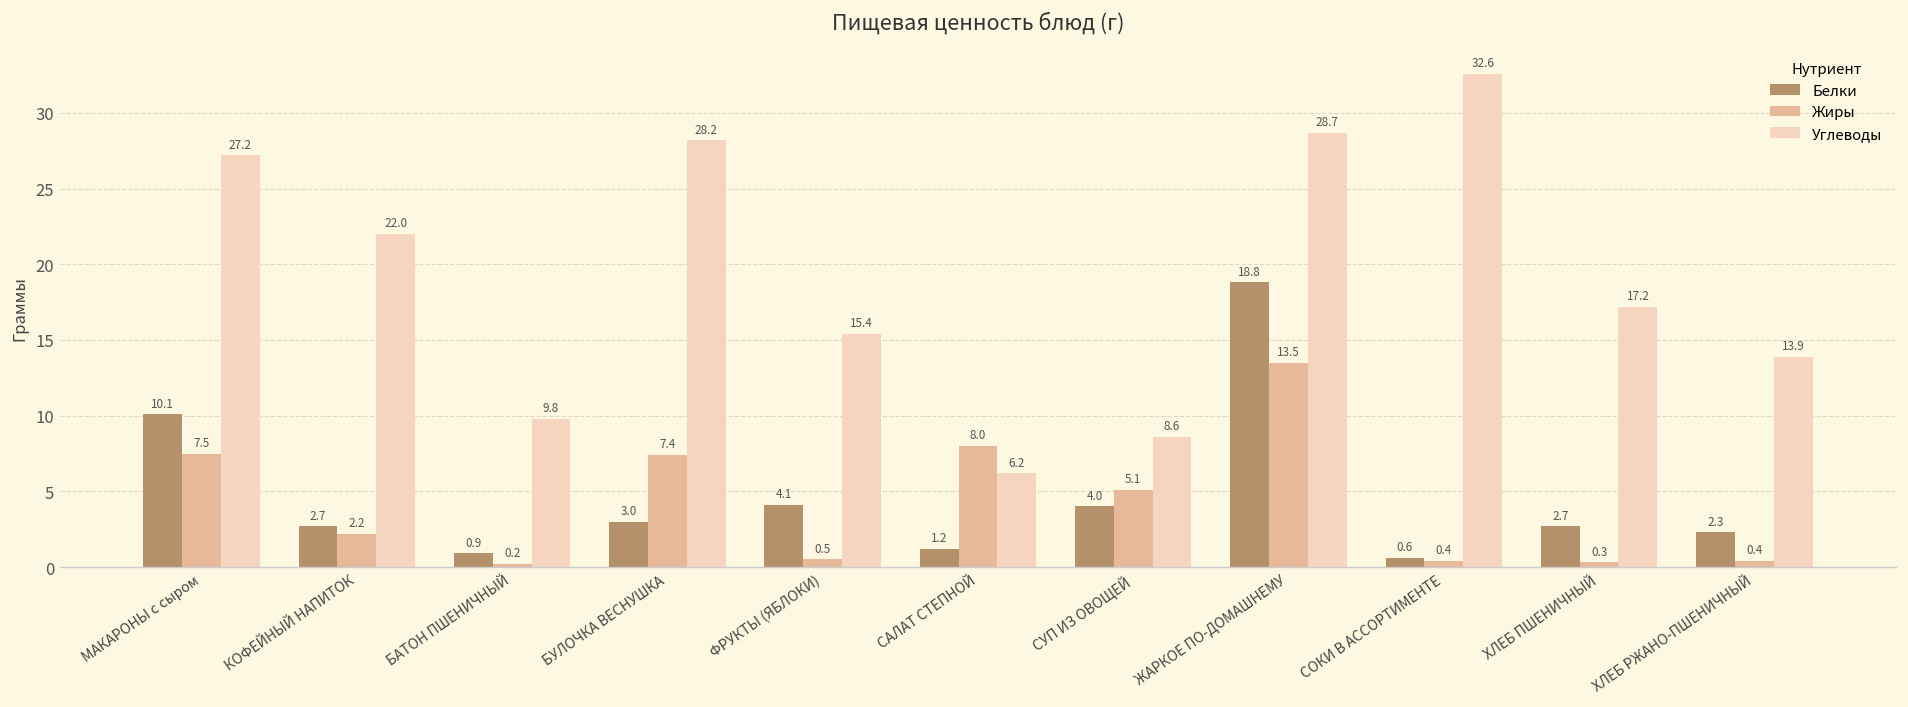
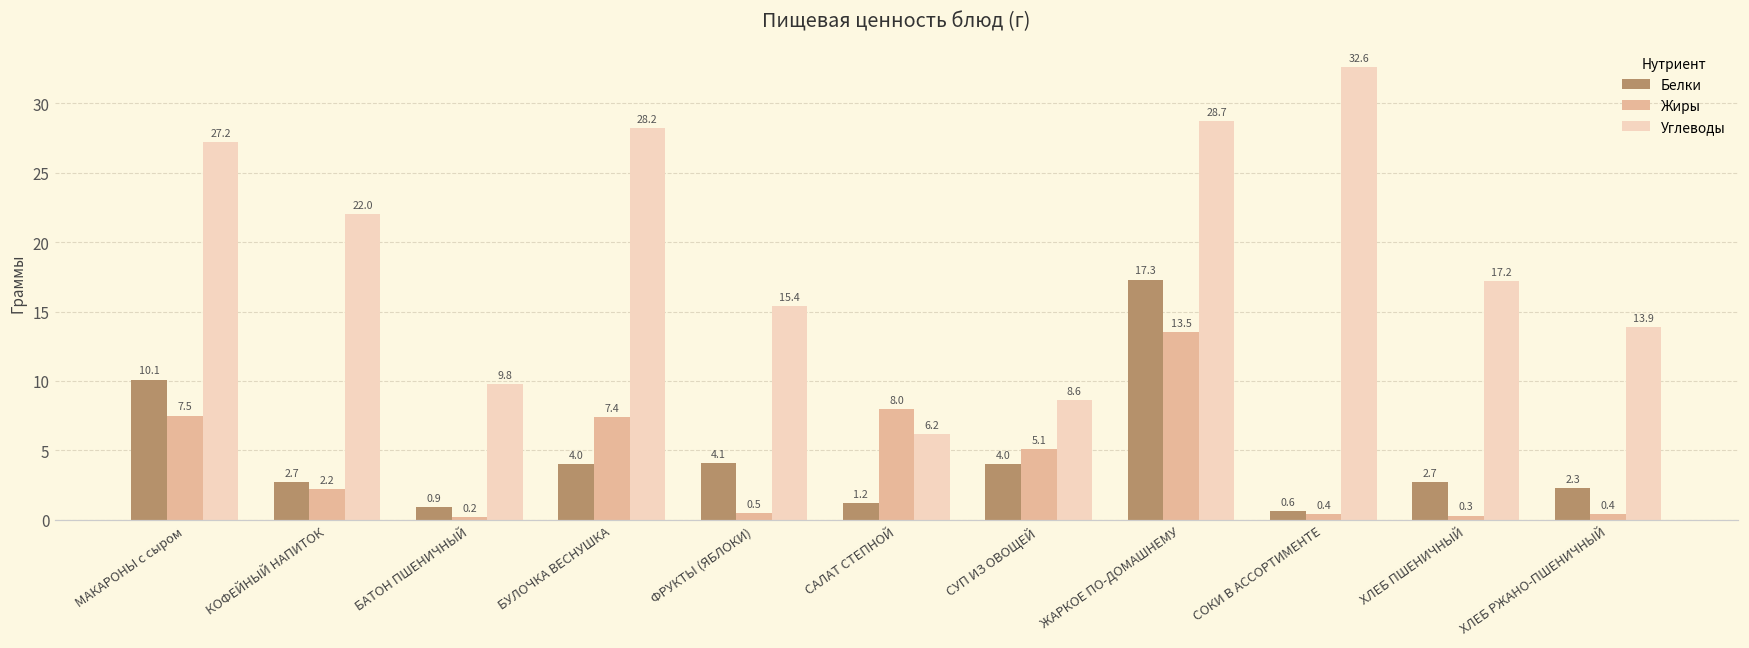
  {
    "Белки": {
      "МАКАРОНЫ с сыром": 10.1,
      "КОФЕЙНЫЙ НАПИТОК": 2.7,
      "БАТОН ПШЕНИЧНЫЙ": 0.9,
-     "БУЛОЧКА ВЕСНУШКА": 3.0,
+     "БУЛОЧКА ВЕСНУШКА": 4.0,
      "ФРУКТЫ (ЯБЛОКИ)": 4.1,
      "САЛАТ СТЕПНОЙ": 1.2,
      "СУП ИЗ ОВОЩЕЙ": 4.0,
-     "ЖАРКОЕ ПО-ДОМАШНЕМУ": 18.8,
+     "ЖАРКОЕ ПО-ДОМАШНЕМУ": 17.3,
      "СОКИ В АССОРТИМЕНТЕ": 0.6,
      "ХЛЕБ ПШЕНИЧНЫЙ": 2.7,
      "ХЛЕБ РЖАНО-ПШЕНИЧНЫЙ": 2.3
    }
  }
